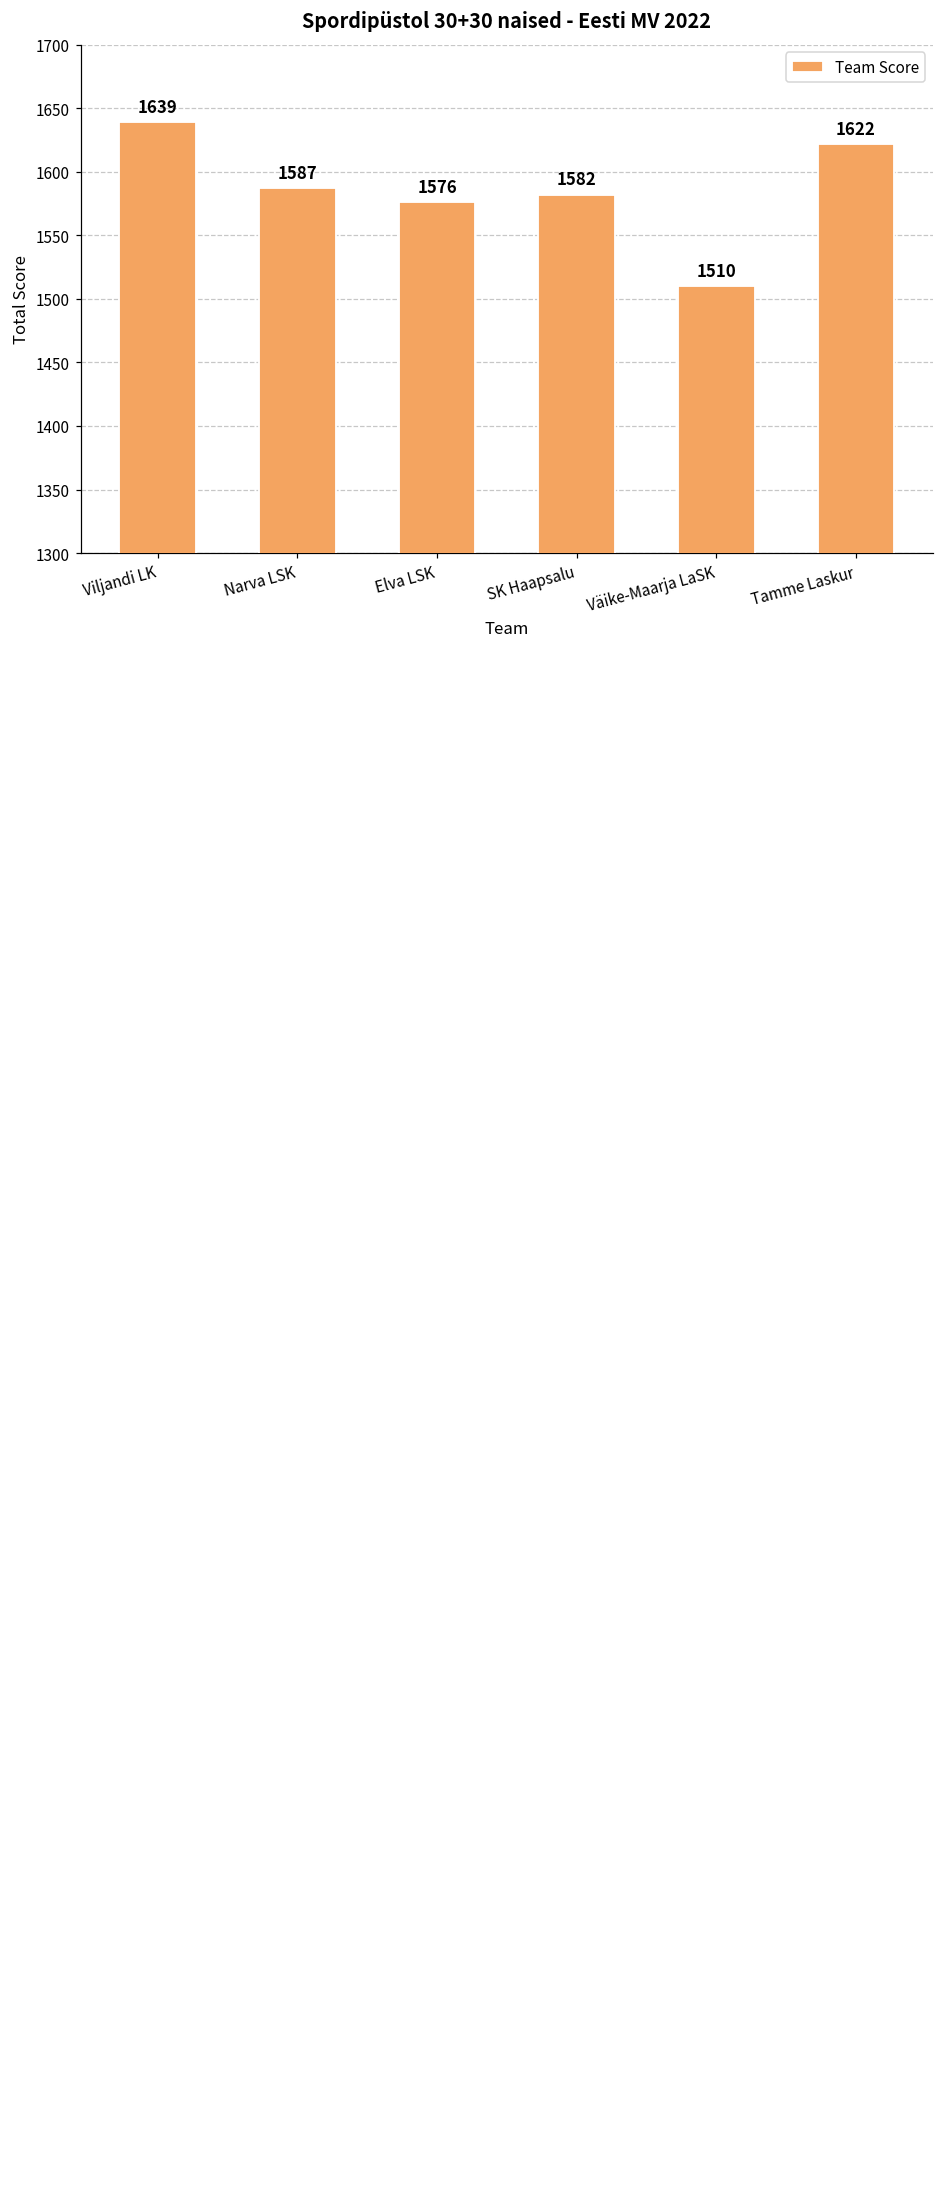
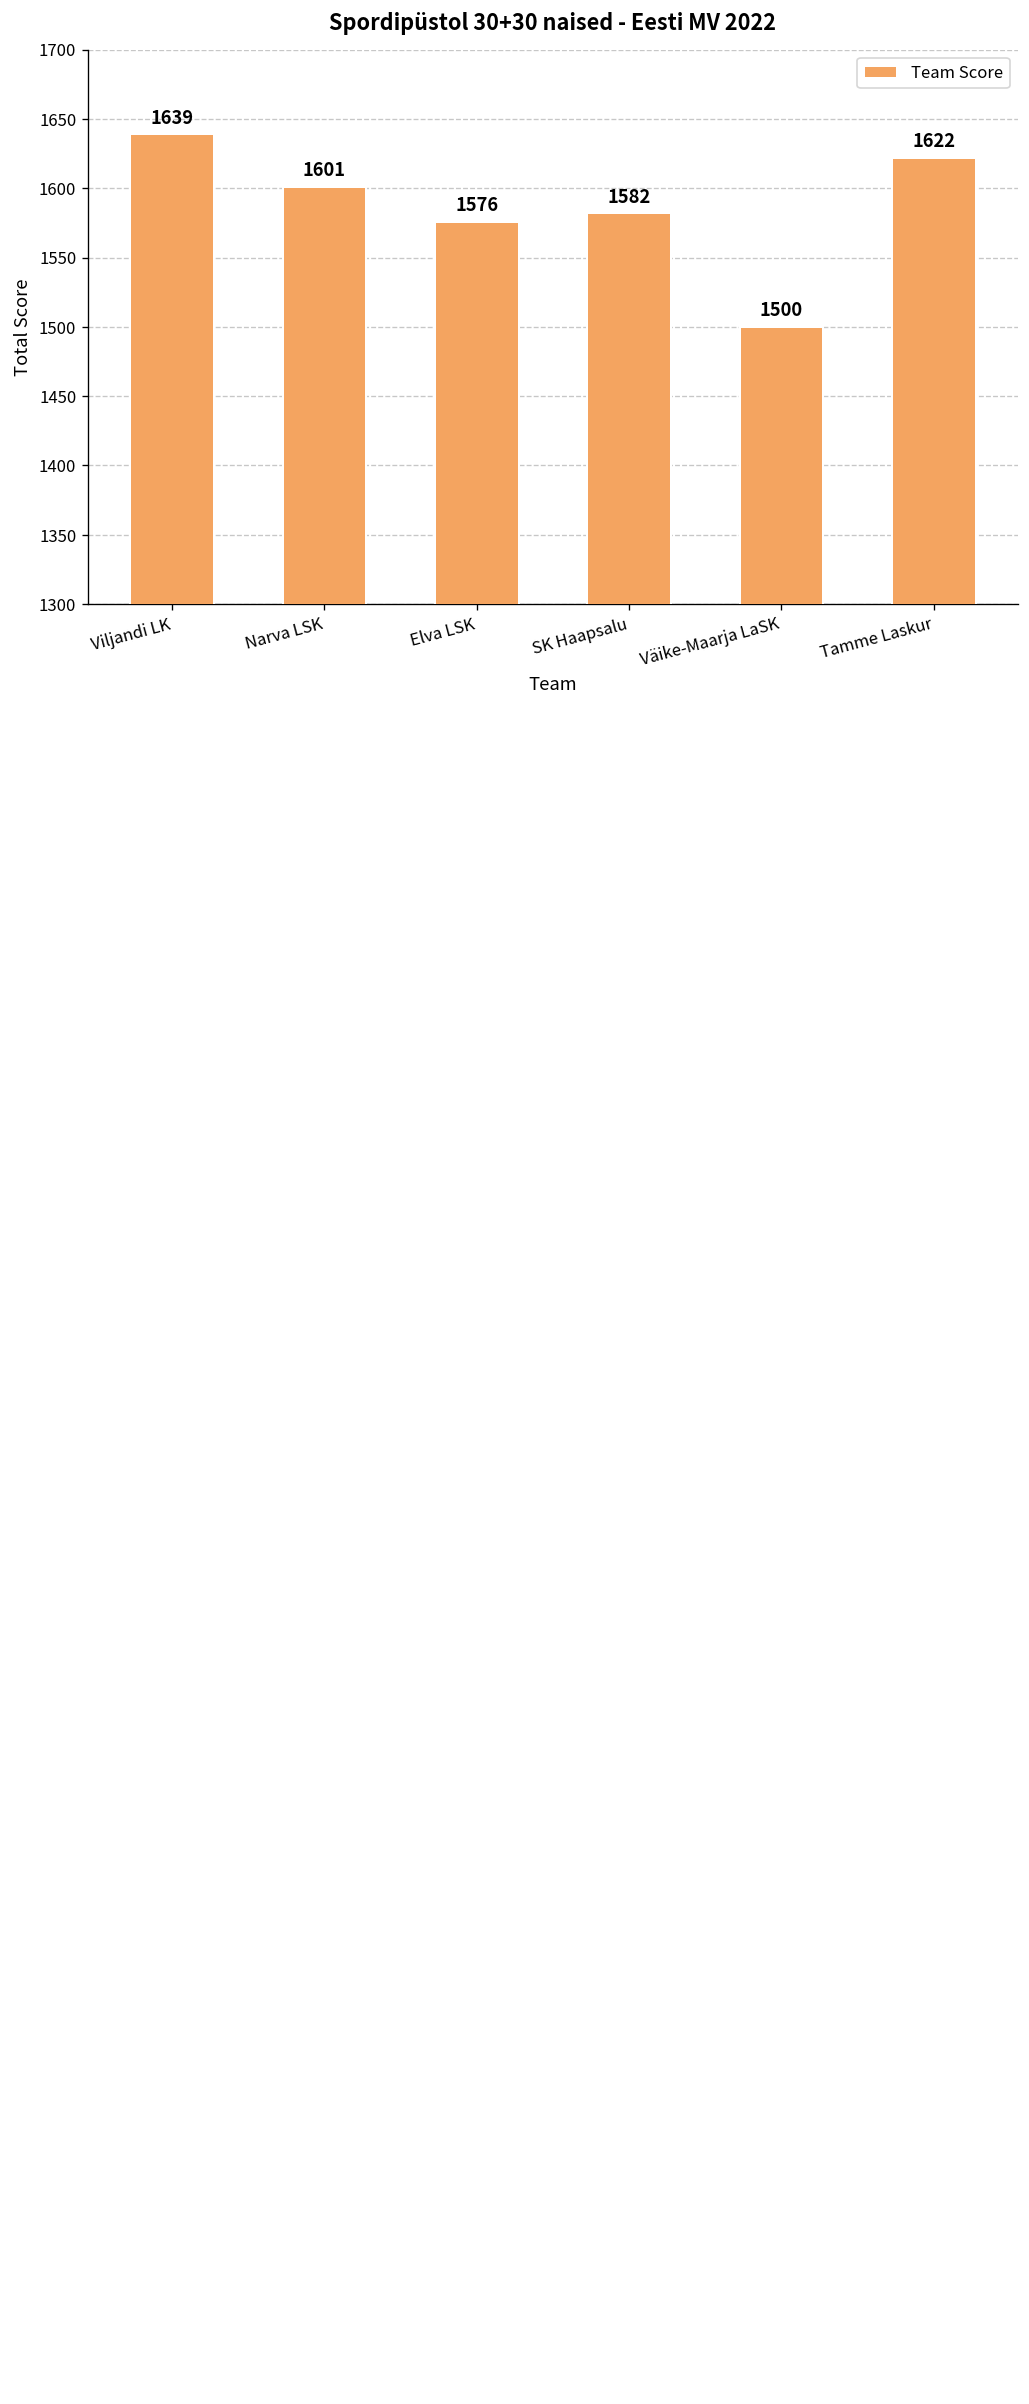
  {
    "Viljandi LK": 1639,
-   "Narva LSK": 1587,
+   "Narva LSK": 1601,
    "Elva LSK": 1576,
    "SK Haapsalu": 1582,
-   "Väike-Maarja LaSK": 1510,
+   "Väike-Maarja LaSK": 1500,
    "Tamme Laskur": 1622
  }
